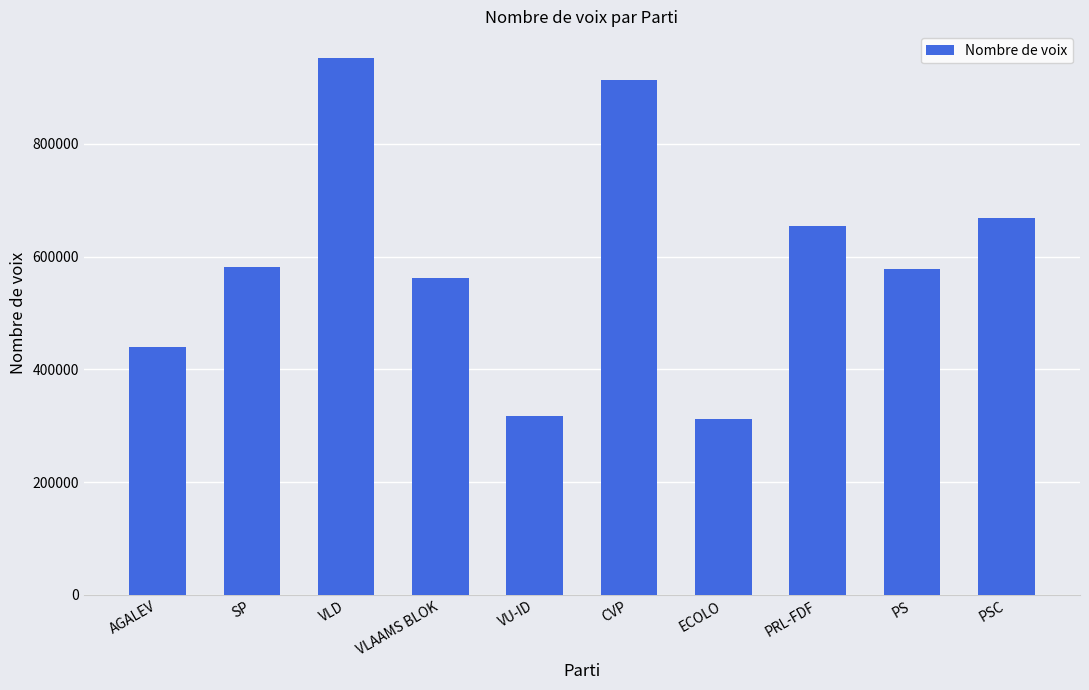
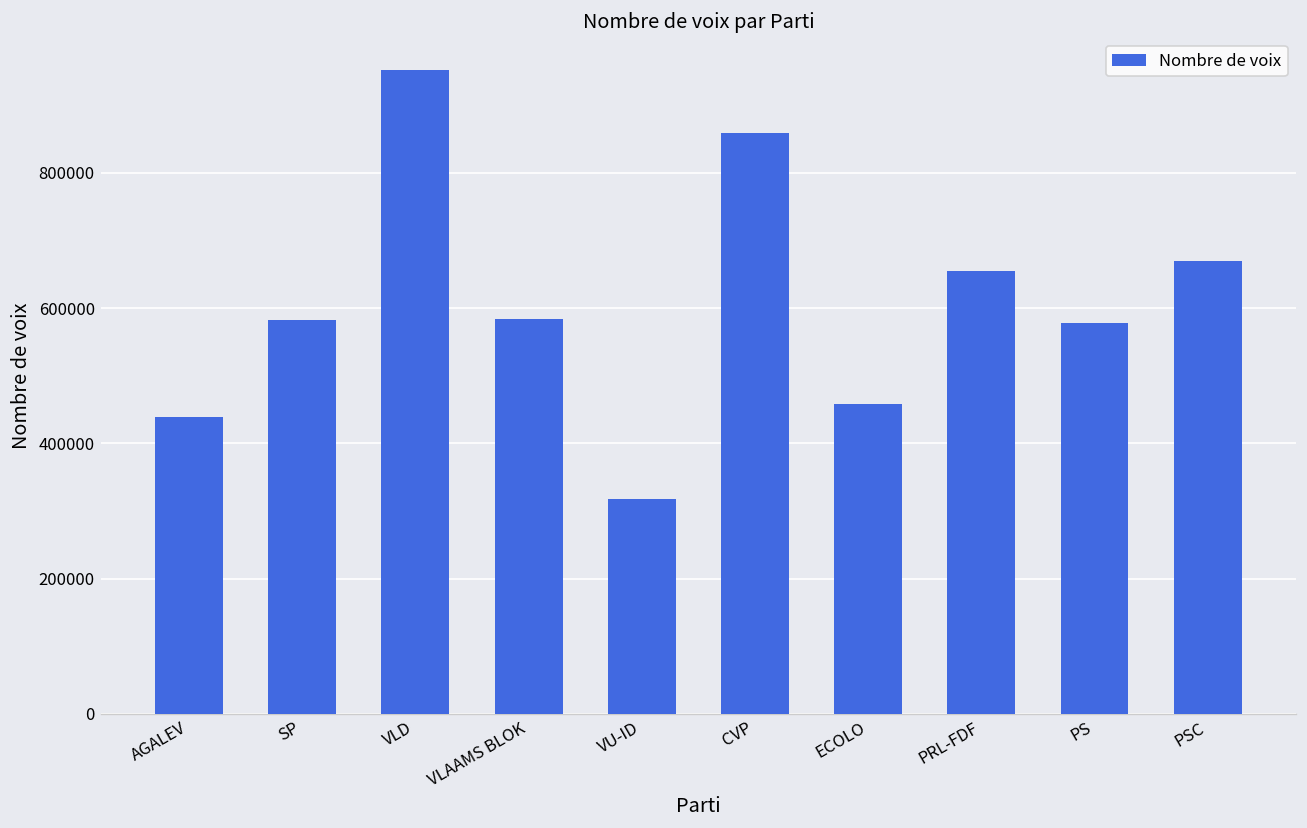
  {
    "AGALEV": 440000,
    "SP": 580000,
    "VLD": 950000,
-   "VLAAMS BLOK": 560000,
+   "VLAAMS BLOK": 580000,
    "VU-ID": 320000,
-   "CVP": 910000,
-   "ECOLO": 310000,
+   "CVP": 860000,
+   "ECOLO": 460000,
    "PRL-FDF": 650000,
    "PS": 580000,
    "PSC": 670000
  }
